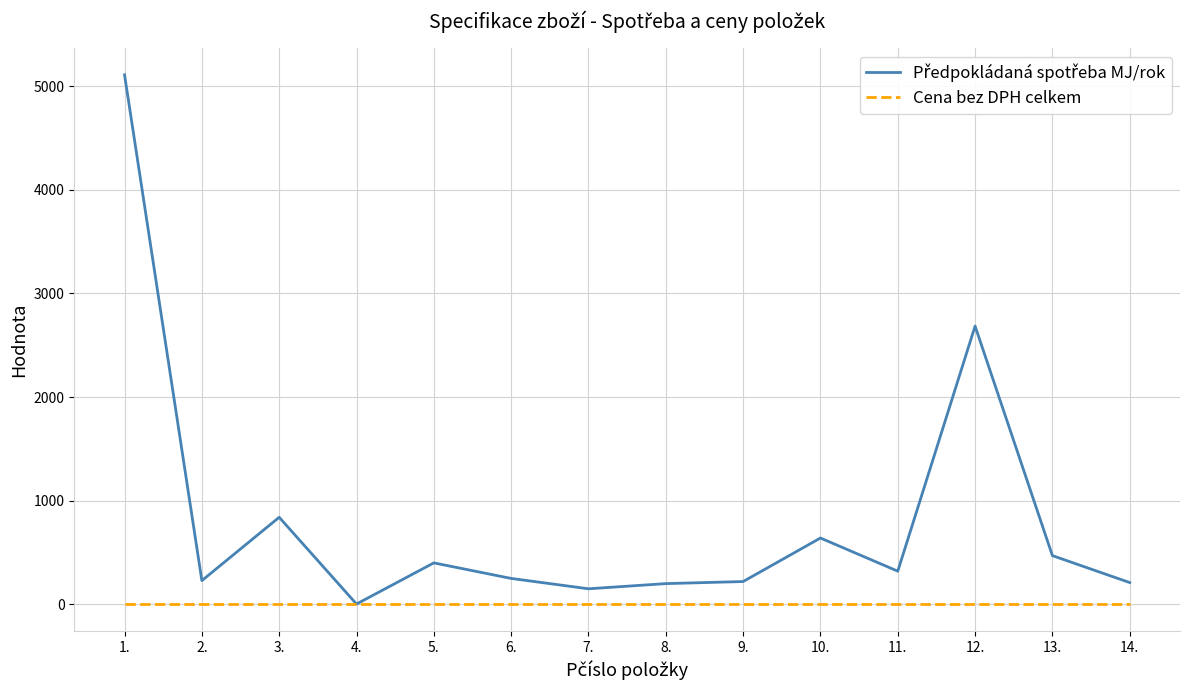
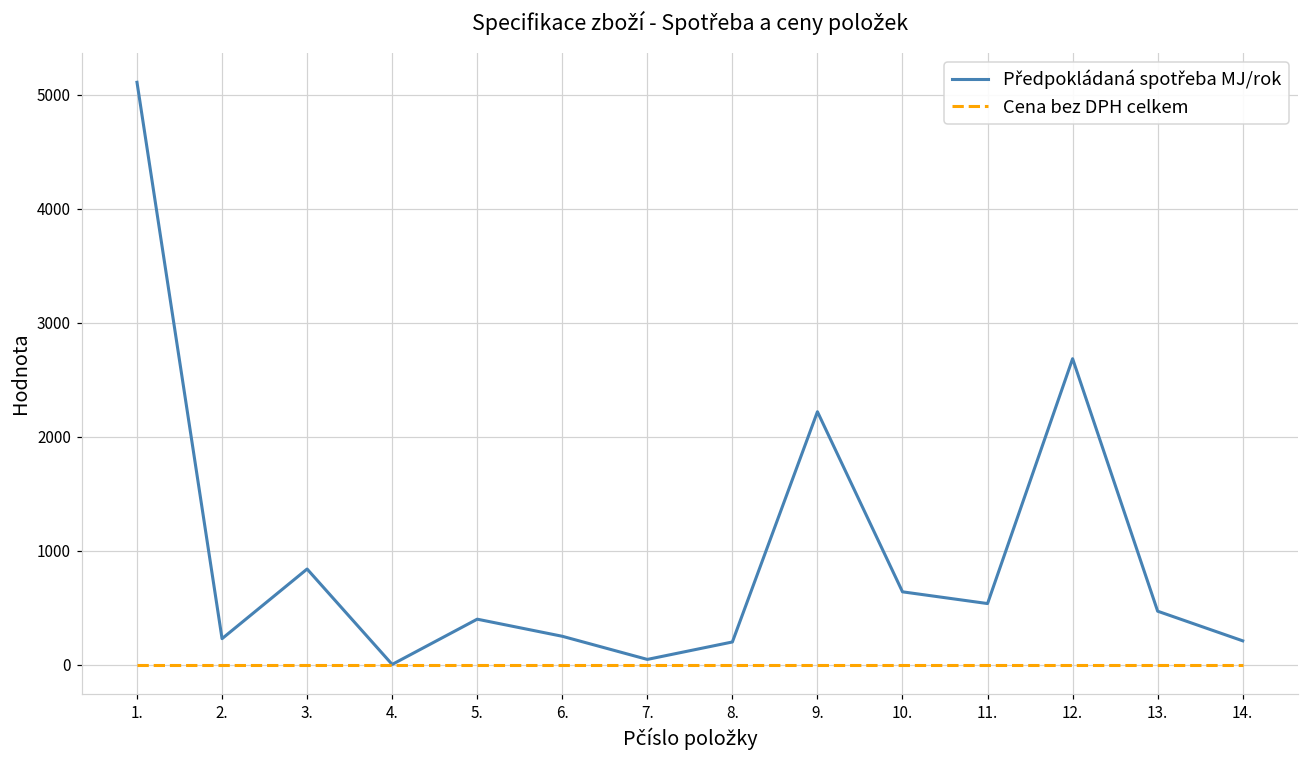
  {
    "Předpokládaná spotřeba MJ/rok": {
      "1.": 5110,
      "2.": 230,
      "3.": 840,
      "5.": 400,
      "6.": 250,
-     "7.": 150,
+     "7.": 50,
      "8.": 200,
-     "9.": 220,
+     "9.": 2220,
      "10.": 640,
-     "11.": 320,
+     "11.": 540,
      "12.": 2690,
      "13.": 470,
      "14.": 210
    },
    "Cena bez DPH celkem": {
      "1.": 0,
      "2.": 0,
      "3.": 0,
      "5.": 0,
      "6.": 0,
      "7.": 0,
      "8.": 0,
      "9.": 0,
      "10.": 0,
      "11.": 0,
      "12.": 0,
      "13.": 0,
      "14.": 0
    }
  }
